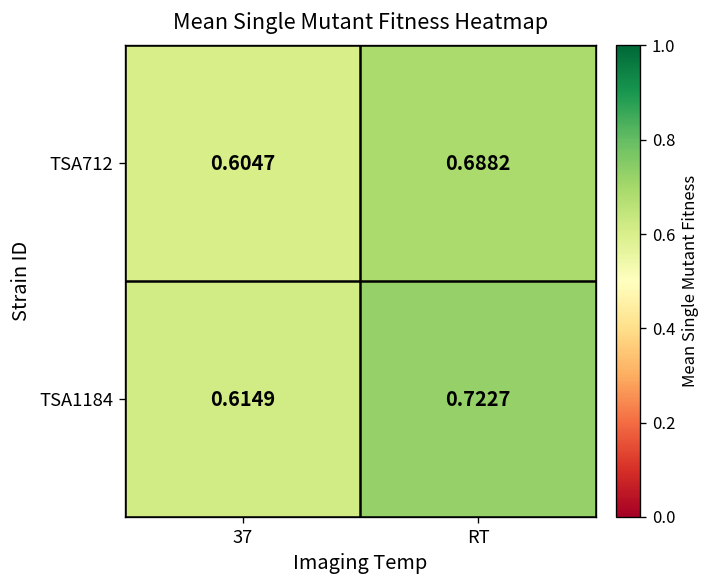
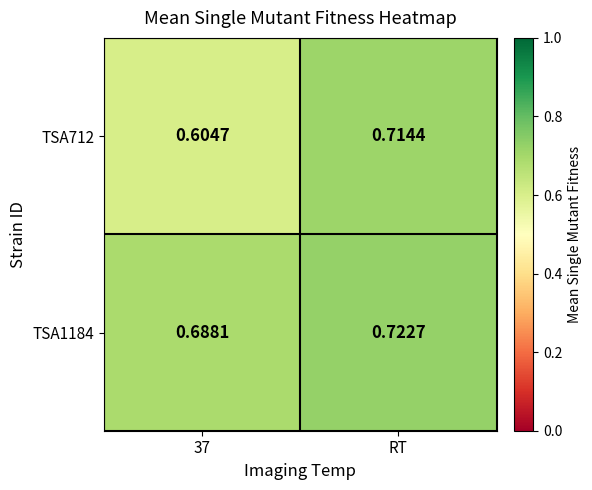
  {
    "TSA712": {
      "37": 0.6047,
-     "RT": 0.6882
+     "RT": 0.7144
    },
    "TSA1184": {
-     "37": 0.6149,
+     "37": 0.6881,
      "RT": 0.7227
    }
  }
